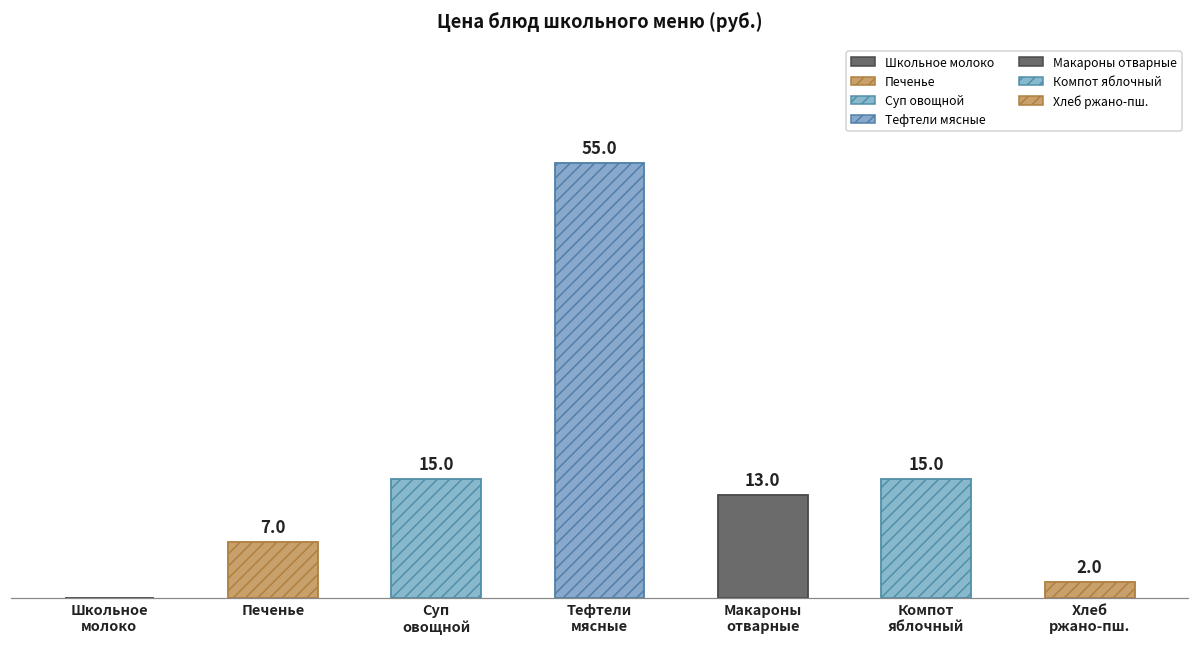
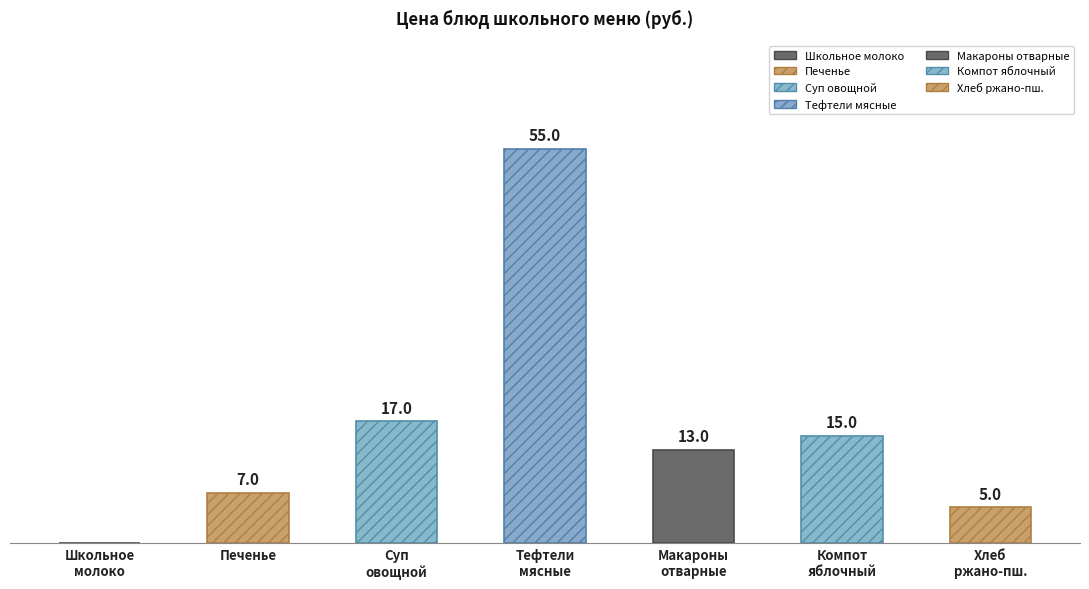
  {
    "Печенье": 7.0,
-   "Суп овощной": 15.0,
+   "Суп овощной": 17.0,
    "Тефтели мясные": 55.0,
    "Макароны отварные": 13.0,
    "Компот яблочный": 15.0,
-   "Хлеб ржано-пш.": 2.0
+   "Хлеб ржано-пш.": 5.0
  }
